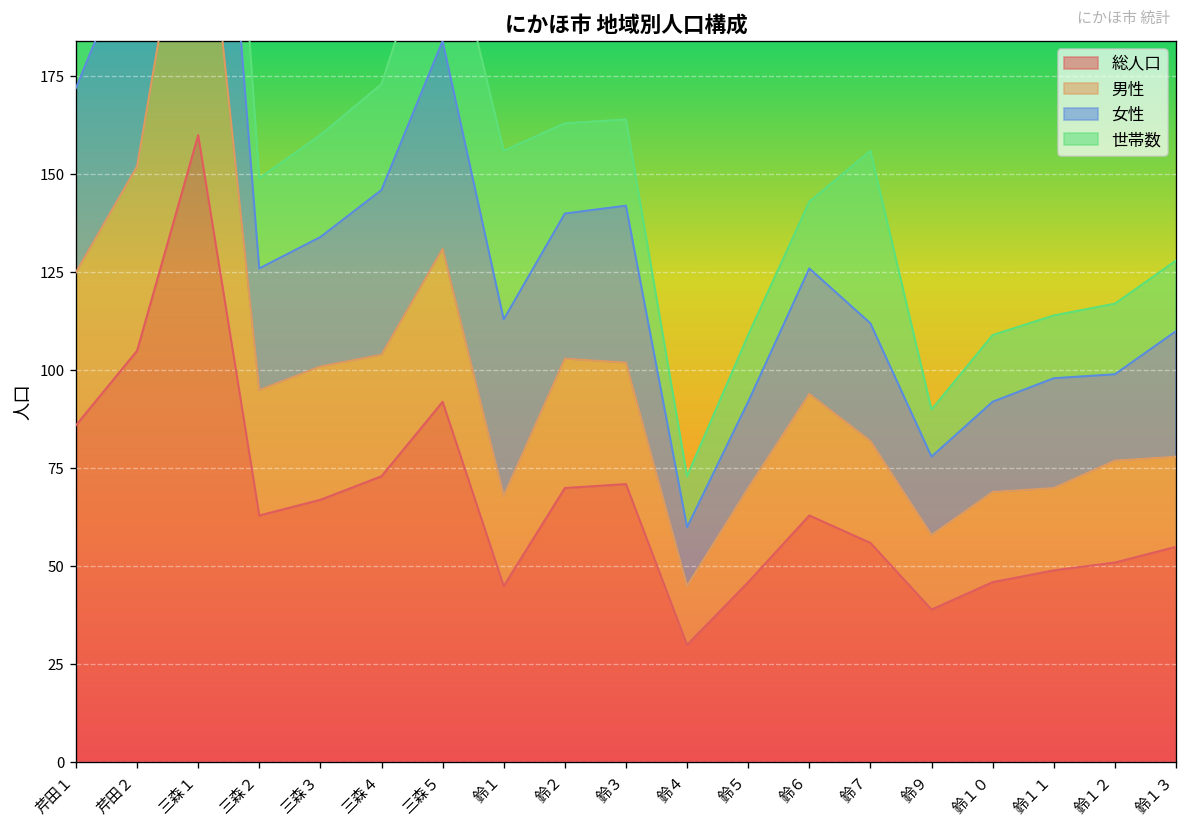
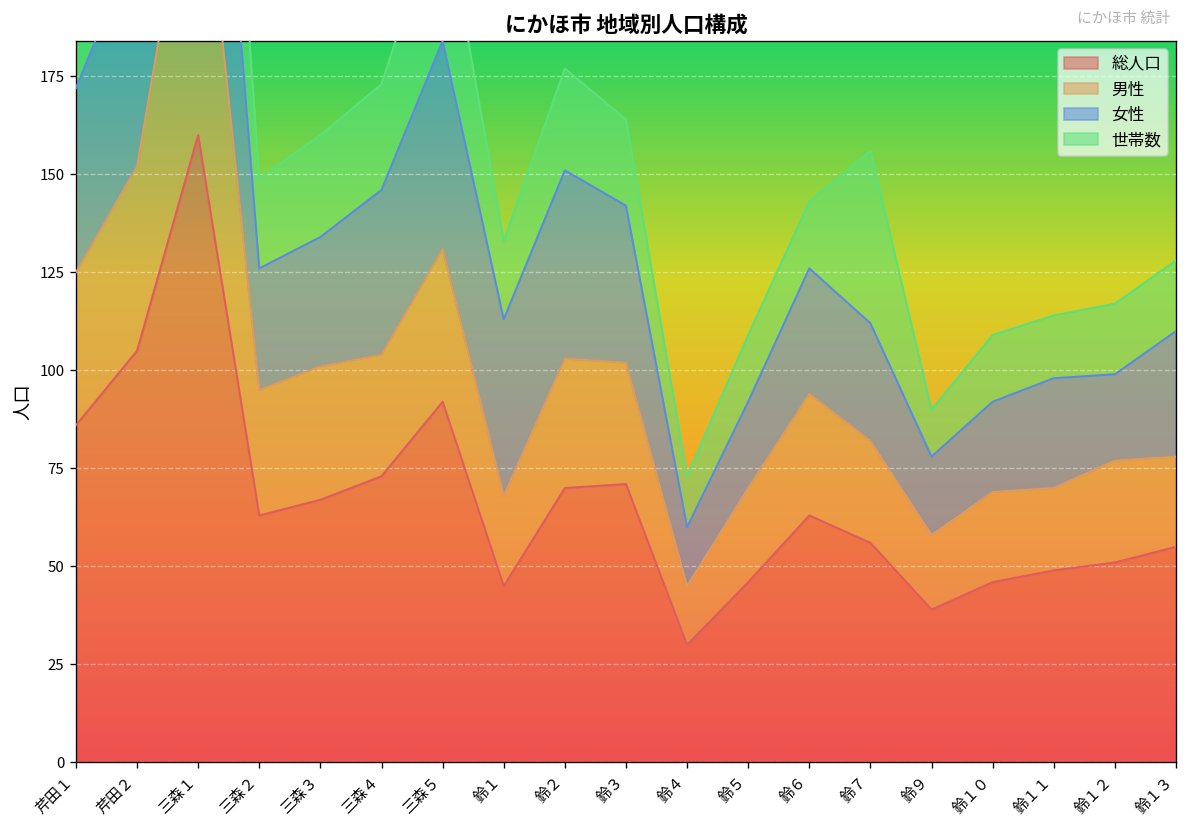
  {
    "女性": {
      "芹田１": 47,
      "三森２": 31,
      "三森３": 33,
      "三森４": 42,
      "三森５": 53,
      "鈴１": 45,
-     "鈴２": 37,
+     "鈴２": 48,
      "鈴３": 40,
      "鈴４": 15,
      "鈴５": 22,
      "鈴６": 32,
      "鈴７": 30,
      "鈴９": 20,
      "鈴１０": 23,
      "鈴１１": 28,
      "鈴１２": 22,
      "鈴１３": 32
    },
    "世帯数": {
      "三森２": 23,
      "三森３": 26,
      "三森４": 27,
-     "鈴１": 43,
-     "鈴２": 23,
+     "鈴１": 20,
+     "鈴２": 26,
      "鈴３": 22,
      "鈴４": 13,
      "鈴５": 17,
      "鈴６": 17,
      "鈴７": 44,
      "鈴９": 12,
      "鈴１０": 17,
      "鈴１１": 16,
      "鈴１２": 18,
      "鈴１３": 18
    }
  }
